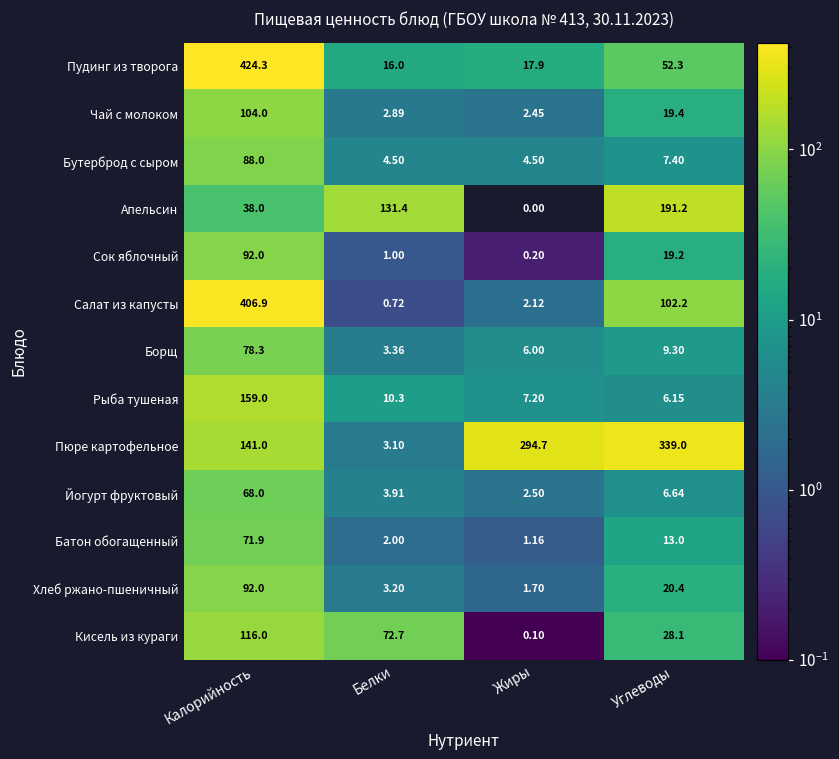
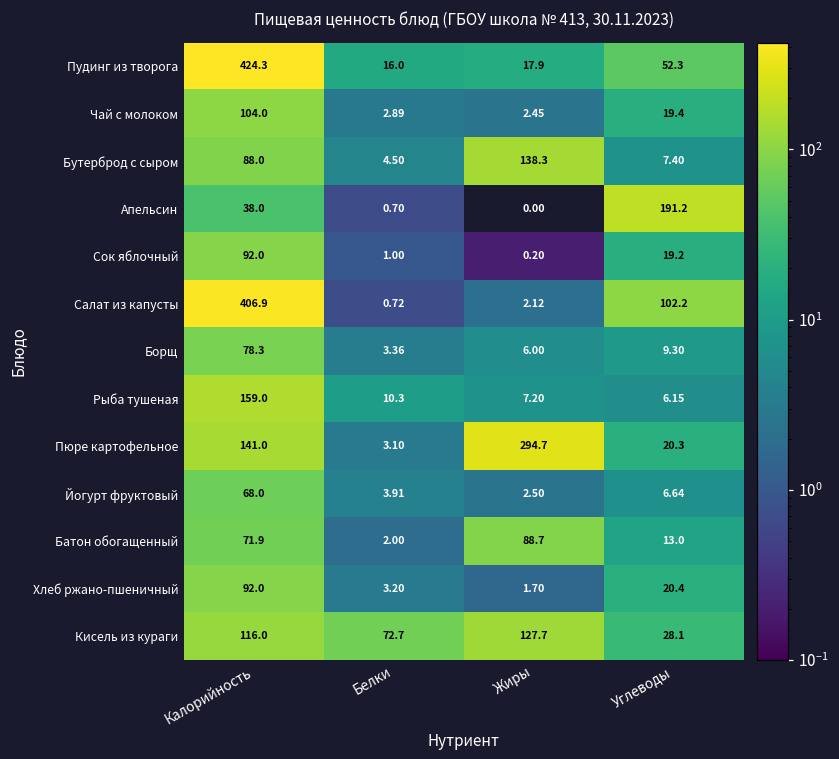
  {
    "Пудинг из творога": {
      "Калорийность": 424.3,
      "Белки": 16.0,
      "Жиры": 17.9,
      "Углеводы": 52.3
    },
    "Чай с молоком": {
      "Калорийность": 104.0,
      "Белки": 2.89,
      "Жиры": 2.45,
      "Углеводы": 19.4
    },
    "Бутерброд с сыром": {
      "Калорийность": 88.0,
      "Белки": 4.50,
-     "Жиры": 4.50,
+     "Жиры": 138.3,
      "Углеводы": 7.40
    },
    "Апельсин": {
      "Калорийность": 38.0,
-     "Белки": 131.4,
+     "Белки": 0.70,
      "Жиры": 0.00,
      "Углеводы": 191.2
    },
    "Сок яблочный": {
      "Калорийность": 92.0,
      "Белки": 1.00,
      "Жиры": 0.20,
      "Углеводы": 19.2
    },
    "Салат из капусты": {
      "Калорийность": 406.9,
      "Белки": 0.72,
      "Жиры": 2.12,
      "Углеводы": 102.2
    },
    "Борщ": {
      "Калорийность": 78.3,
      "Белки": 3.36,
      "Жиры": 6.00,
      "Углеводы": 9.30
    },
    "Рыба тушеная": {
      "Калорийность": 159.0,
      "Белки": 10.3,
      "Жиры": 7.20,
      "Углеводы": 6.15
    },
    "Пюре картофельное": {
      "Калорийность": 141.0,
      "Белки": 3.10,
      "Жиры": 294.7,
-     "Углеводы": 339.0
+     "Углеводы": 20.3
    },
    "Йогурт фруктовый": {
      "Калорийность": 68.0,
      "Белки": 3.91,
      "Жиры": 2.50,
      "Углеводы": 6.64
    },
    "Батон обогащенный": {
      "Калорийность": 71.9,
      "Белки": 2.00,
-     "Жиры": 1.16,
+     "Жиры": 88.7,
      "Углеводы": 13.0
    },
    "Хлеб ржано-пшеничный": {
      "Калорийность": 92.0,
      "Белки": 3.20,
      "Жиры": 1.70,
      "Углеводы": 20.4
    },
    "Кисель из кураги": {
      "Калорийность": 116.0,
      "Белки": 72.7,
-     "Жиры": 0.10,
+     "Жиры": 127.7,
      "Углеводы": 28.1
    }
  }
